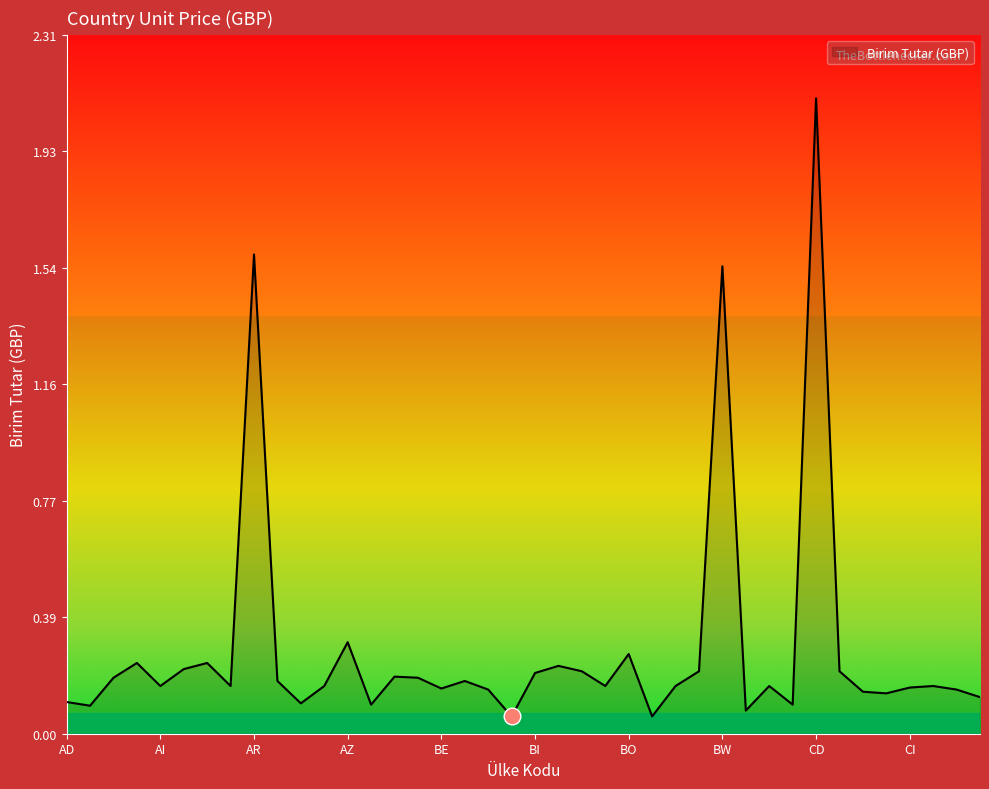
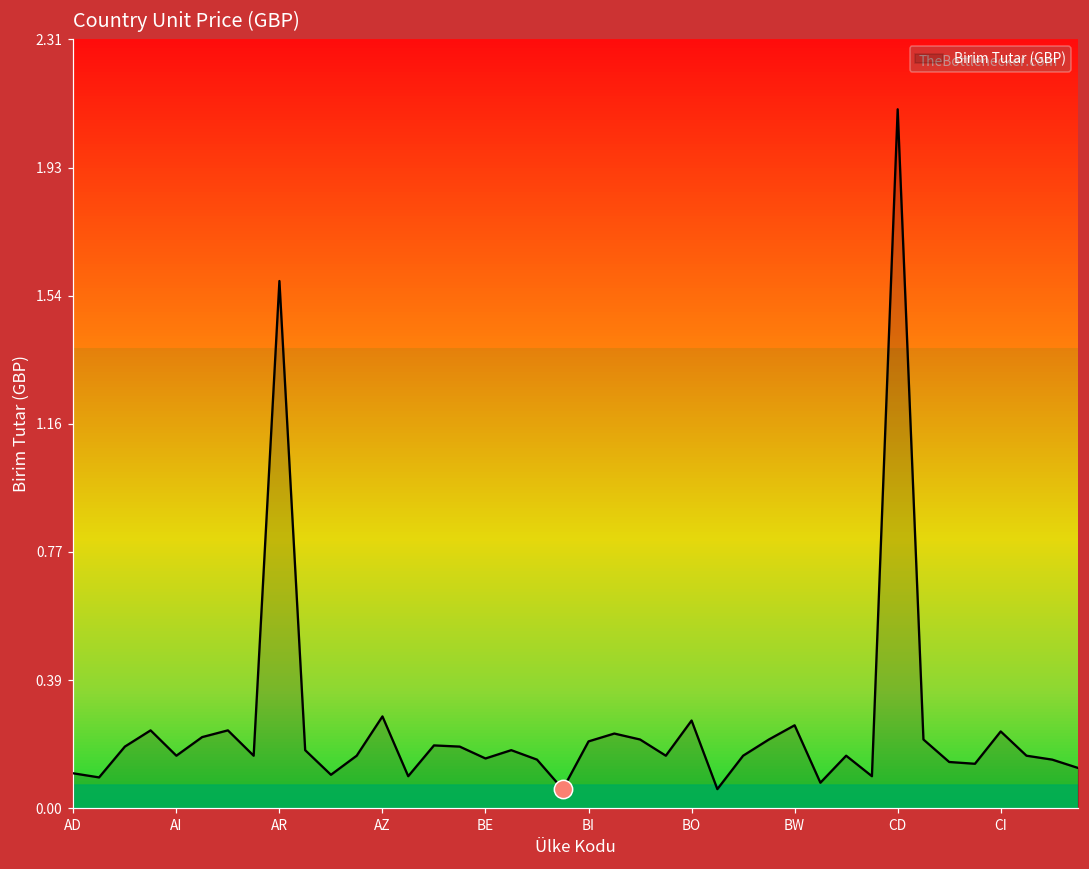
  {
    "Birim Tutar (GBP)": {
      "AD": 0.11,
      "AI": 0.16,
      "AR": 1.59,
-     "AZ": 0.30,
+     "AZ": 0.28,
      "BE": 0.15,
      "BI": 0.20,
      "BO": 0.26,
-     "BW": 1.55,
+     "BW": 0.25,
      "CD": 2.10,
-     "CI": 0.15
+     "CI": 0.23
    }
  }
